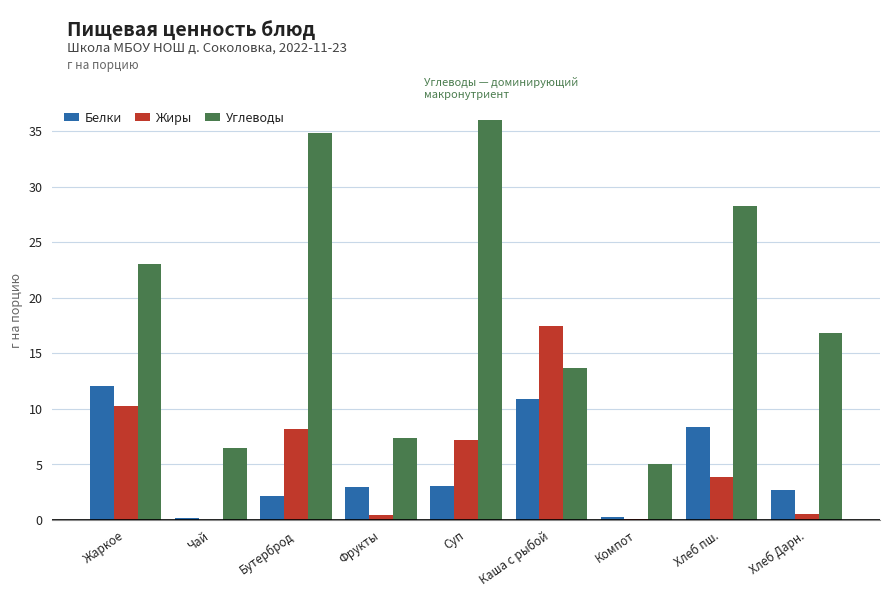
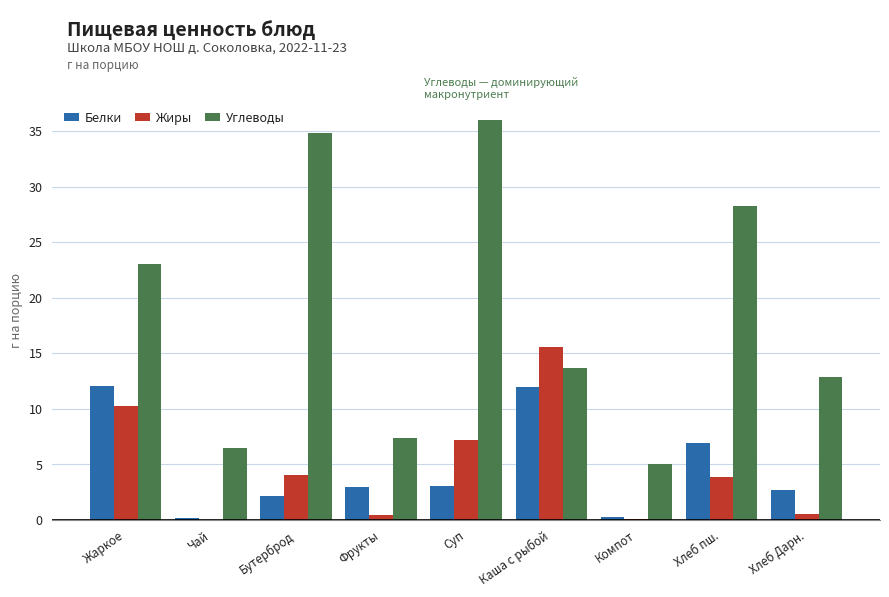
  {
    "Белки": {
      "Жаркое": 12.0,
      "Бутерброд": 2.1,
      "Фрукты": 3.0,
      "Суп": 3.1,
-     "Каша с рыбой": 10.9,
+     "Каша с рыбой": 12.0,
      "Компот": 0.3,
-     "Хлеб пш.": 8.4,
+     "Хлеб пш.": 6.9,
      "Хлеб Дарн.": 2.7
    },
    "Жиры": {
      "Жаркое": 10.3,
      "Чай": 0.0,
-     "Бутерброд": 8.2,
+     "Бутерброд": 4.0,
      "Фрукты": 0.4,
      "Суп": 7.2,
-     "Каша с рыбой": 17.5,
+     "Каша с рыбой": 15.6,
      "Хлеб пш.": 3.9,
      "Хлеб Дарн.": 0.5
    },
    "Углеводы": {
      "Жаркое": 23.0,
      "Чай": 6.5,
      "Бутерброд": 34.8,
      "Фрукты": 7.4,
      "Суп": 36.0,
      "Каша с рыбой": 13.7,
      "Компот": 5.0,
      "Хлеб пш.": 28.3,
-     "Хлеб Дарн.": 16.8
+     "Хлеб Дарн.": 12.9
    }
  }
